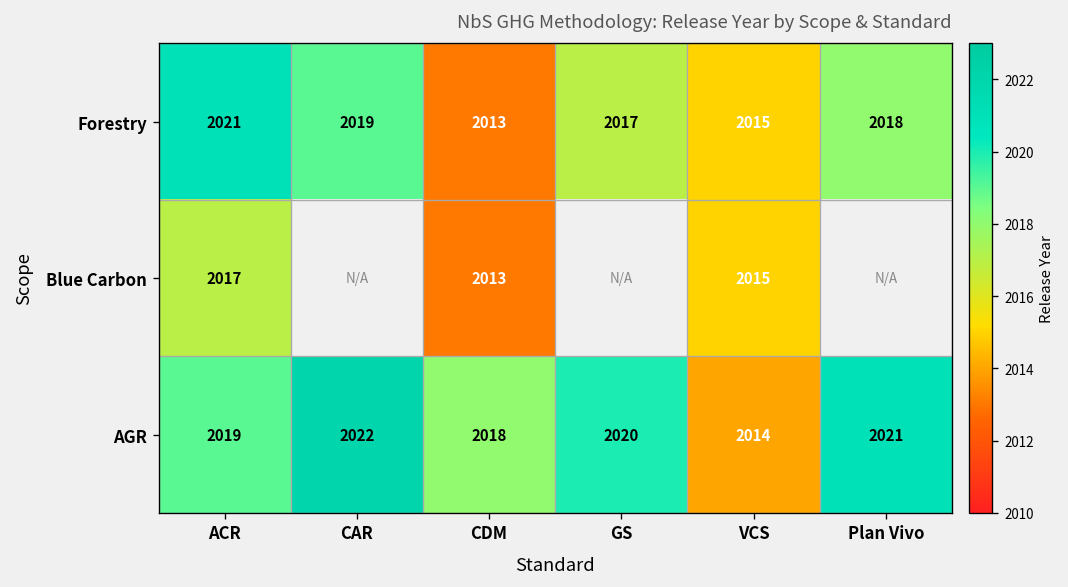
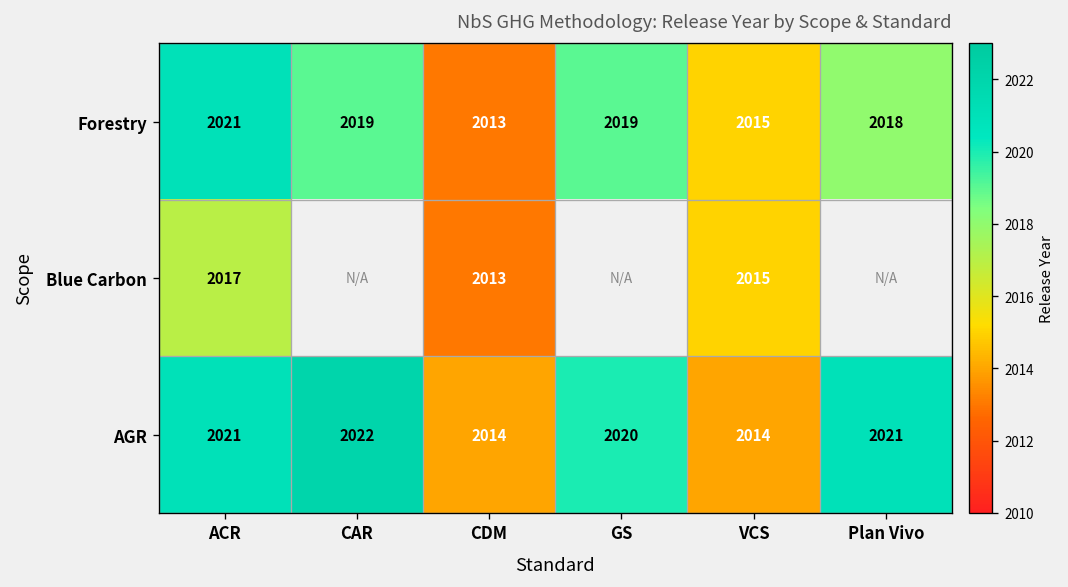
  {
    "Forestry": {
      "ACR": 2021,
      "CAR": 2019,
      "CDM": 2013,
-     "GS": 2017,
+     "GS": 2019,
      "VCS": 2015,
      "Plan Vivo": 2018
    },
    "Blue Carbon": {
      "ACR": 2017,
      "CDM": 2013,
      "VCS": 2015
    },
    "AGR": {
-     "ACR": 2019,
+     "ACR": 2021,
      "CAR": 2022,
-     "CDM": 2018,
+     "CDM": 2014,
      "GS": 2020,
      "VCS": 2014,
      "Plan Vivo": 2021
    }
  }
